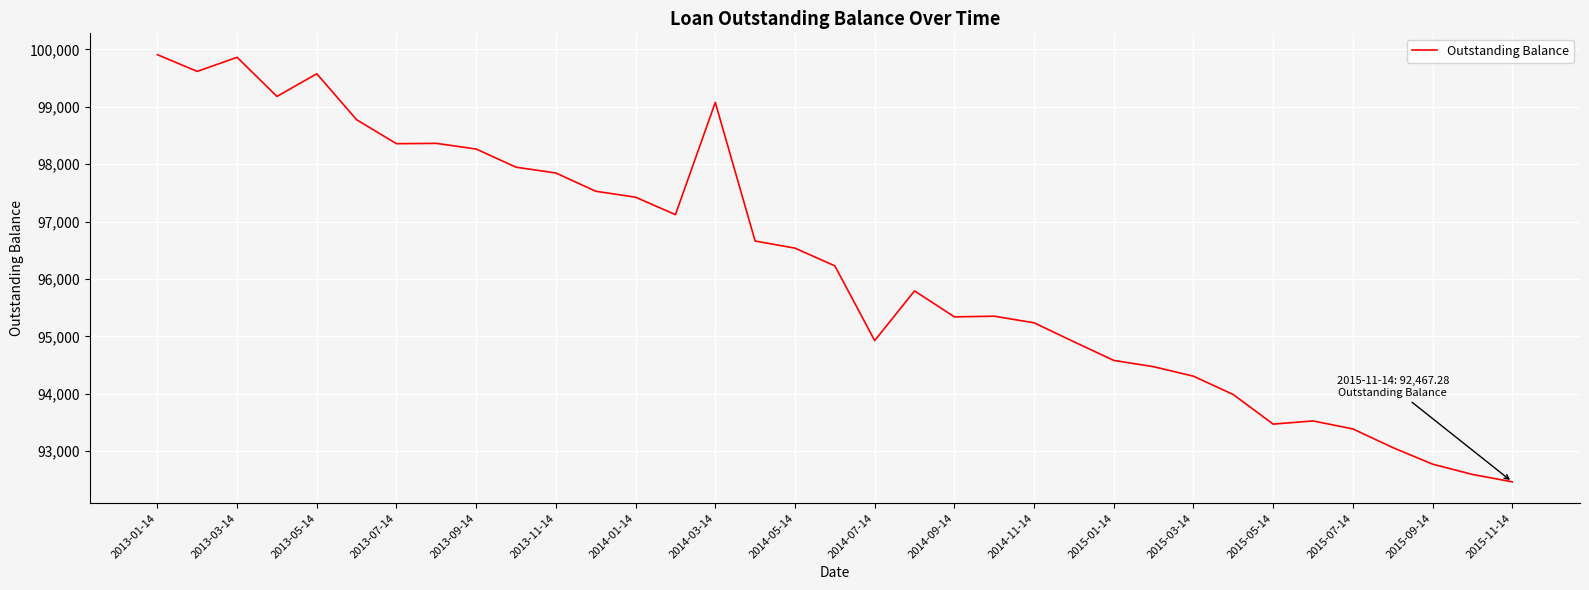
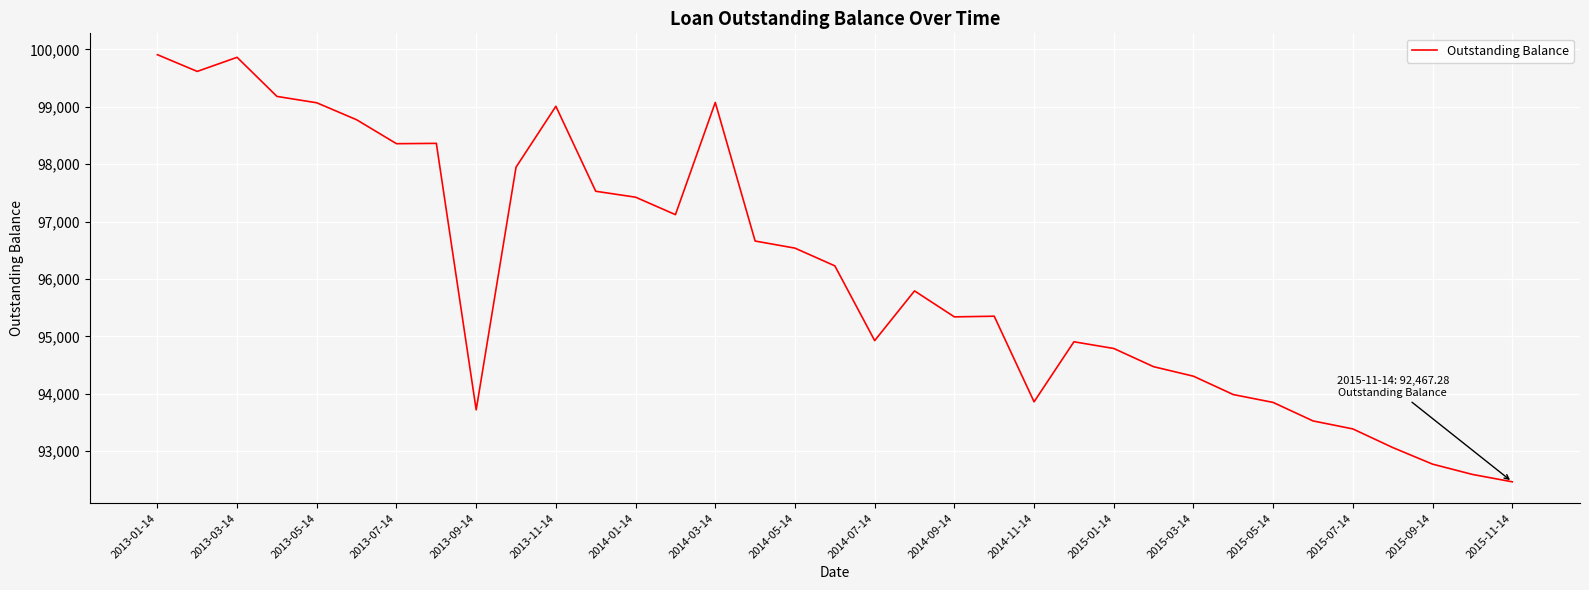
  {
    "2013-01-14": "99,900",
    "2013-03-14": "99,900",
-   "2013-05-14": "99,600",
+   "2013-05-14": "99,100",
    "2013-07-14": "98,400",
-   "2013-09-14": "98,300",
-   "2013-11-14": "97,800",
+   "2013-09-14": "93,700",
+   "2013-11-14": "99,000",
    "2014-01-14": "97,400",
    "2014-03-14": "99,100",
    "2014-05-14": "96,500",
    "2014-07-14": "94,900",
    "2014-09-14": "95,300",
-   "2014-11-14": "95,200",
-   "2015-01-14": "94,600",
+   "2014-11-14": "93,900",
+   "2015-01-14": "94,800",
    "2015-03-14": "94,300",
-   "2015-05-14": "93,500",
+   "2015-05-14": "93,900",
    "2015-11-14": "92,500"
  }
